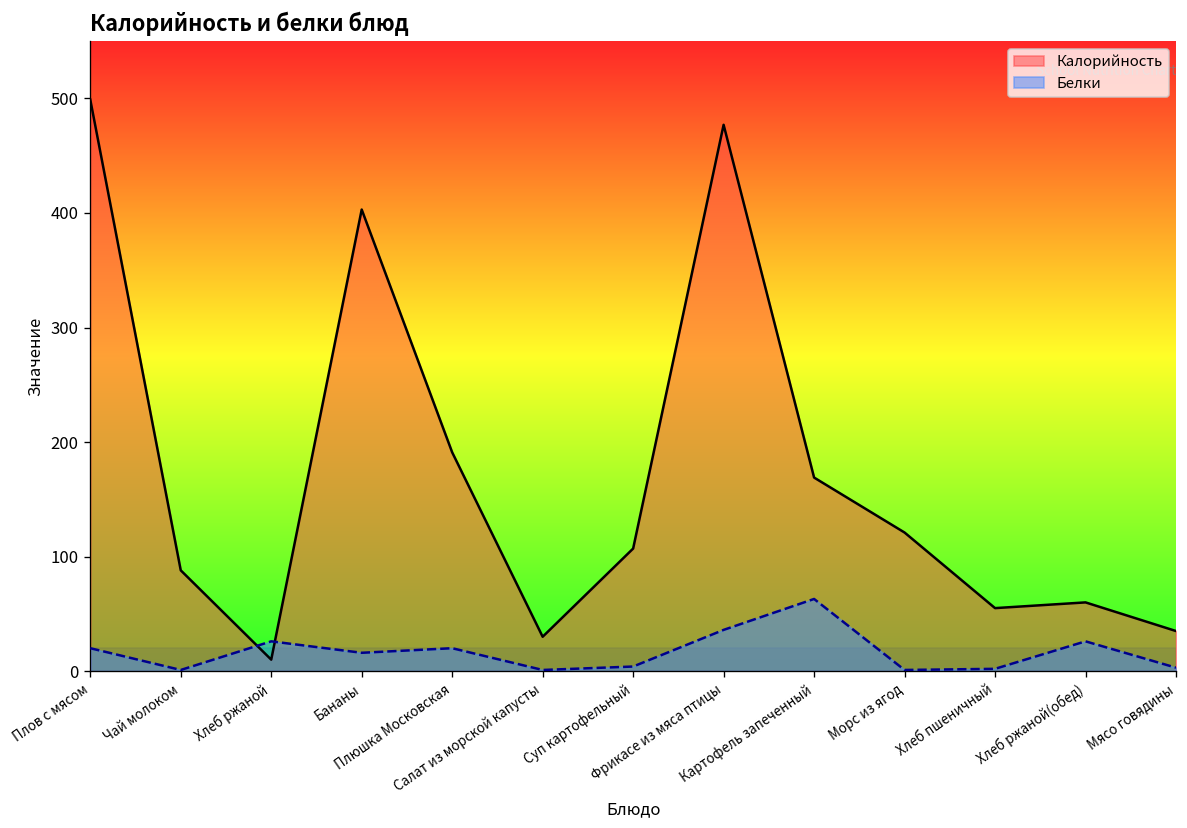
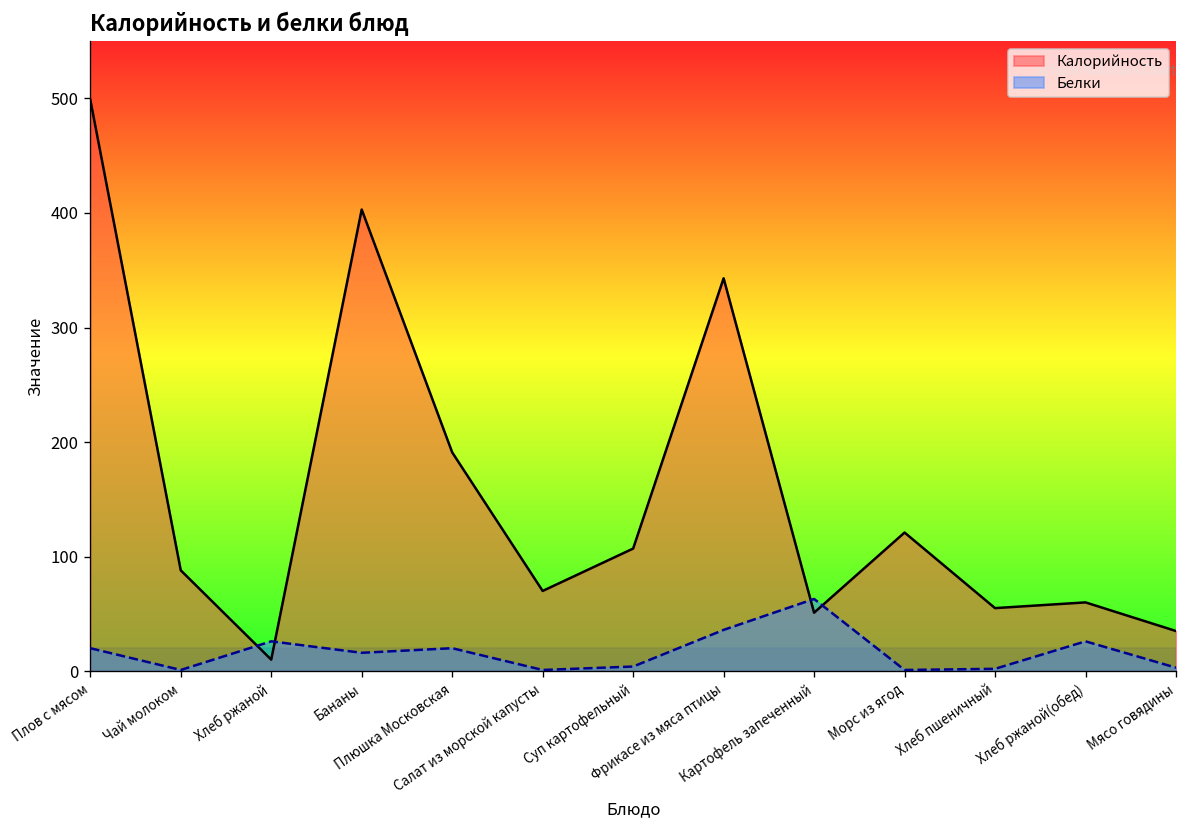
  {
    "Калорийность": {
      "Плов с мясом": 500,
      "Чай молоком": 90,
      "Бананы": 400,
      "Плюшка Московская": 190,
-     "Салат из морской капусты": 30,
+     "Салат из морской капусты": 70,
      "Суп картофельный": 110,
-     "Фрикасе из мяса птицы": 480,
-     "Картофель запеченный": 170,
+     "Фрикасе из мяса птицы": 340,
+     "Картофель запеченный": 50,
      "Морс из ягод": 120,
      "Хлеб пшеничный": 60,
      "Хлеб ржаной(обед)": 60,
      "Мясо говядины": 40
    },
    "Белки": {
      "Хлеб ржаной": 30,
      "Фрикасе из мяса птицы": 40,
      "Картофель запеченный": 60,
      "Хлеб ржаной(обед)": 30
    }
  }
